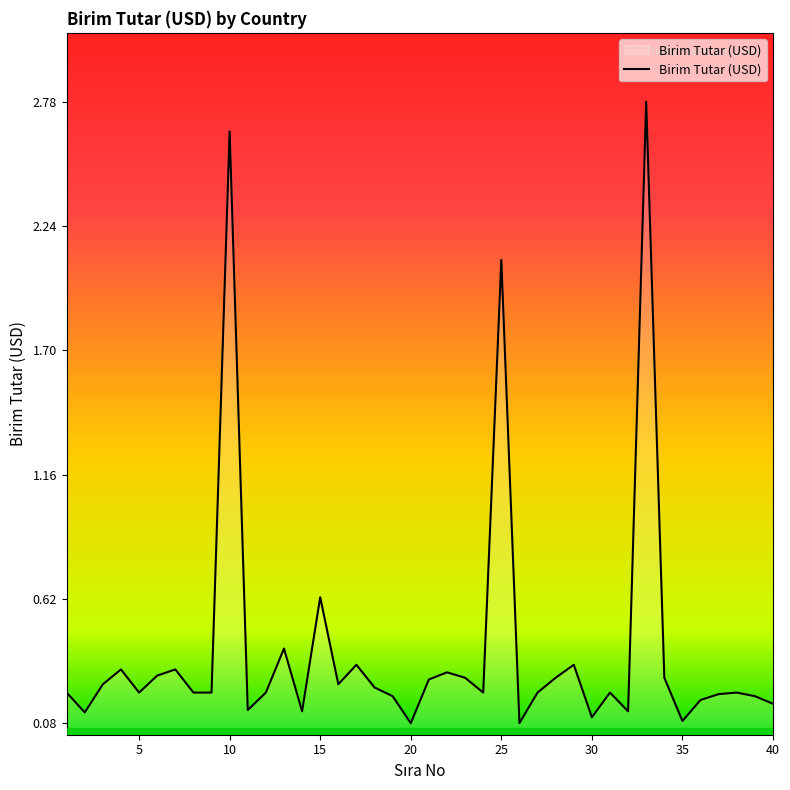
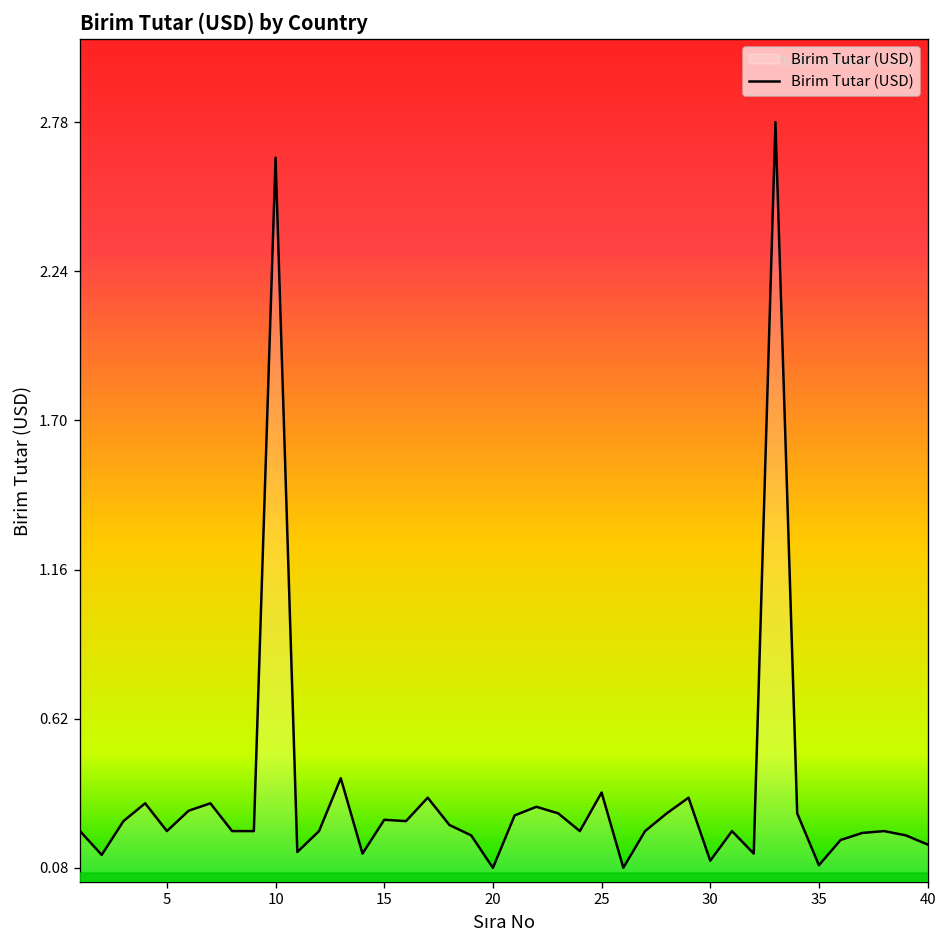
  {
    "5": 0.21,
    "10": 2.65,
-   "15": 0.62,
+   "15": 0.25,
    "20": 0.08,
-   "25": 2.09,
+   "25": 0.35,
    "30": 0.10,
    "35": 0.09,
    "40": 0.16
  }
